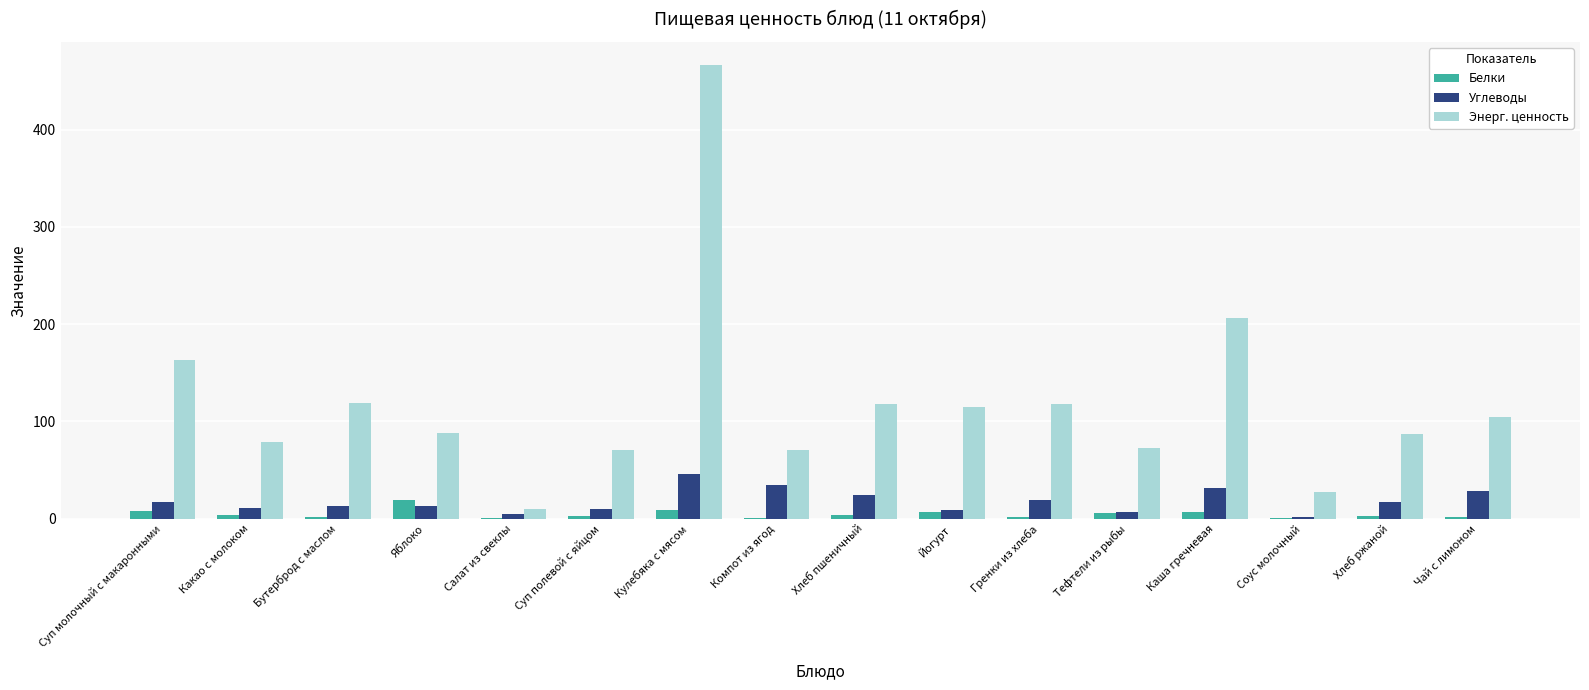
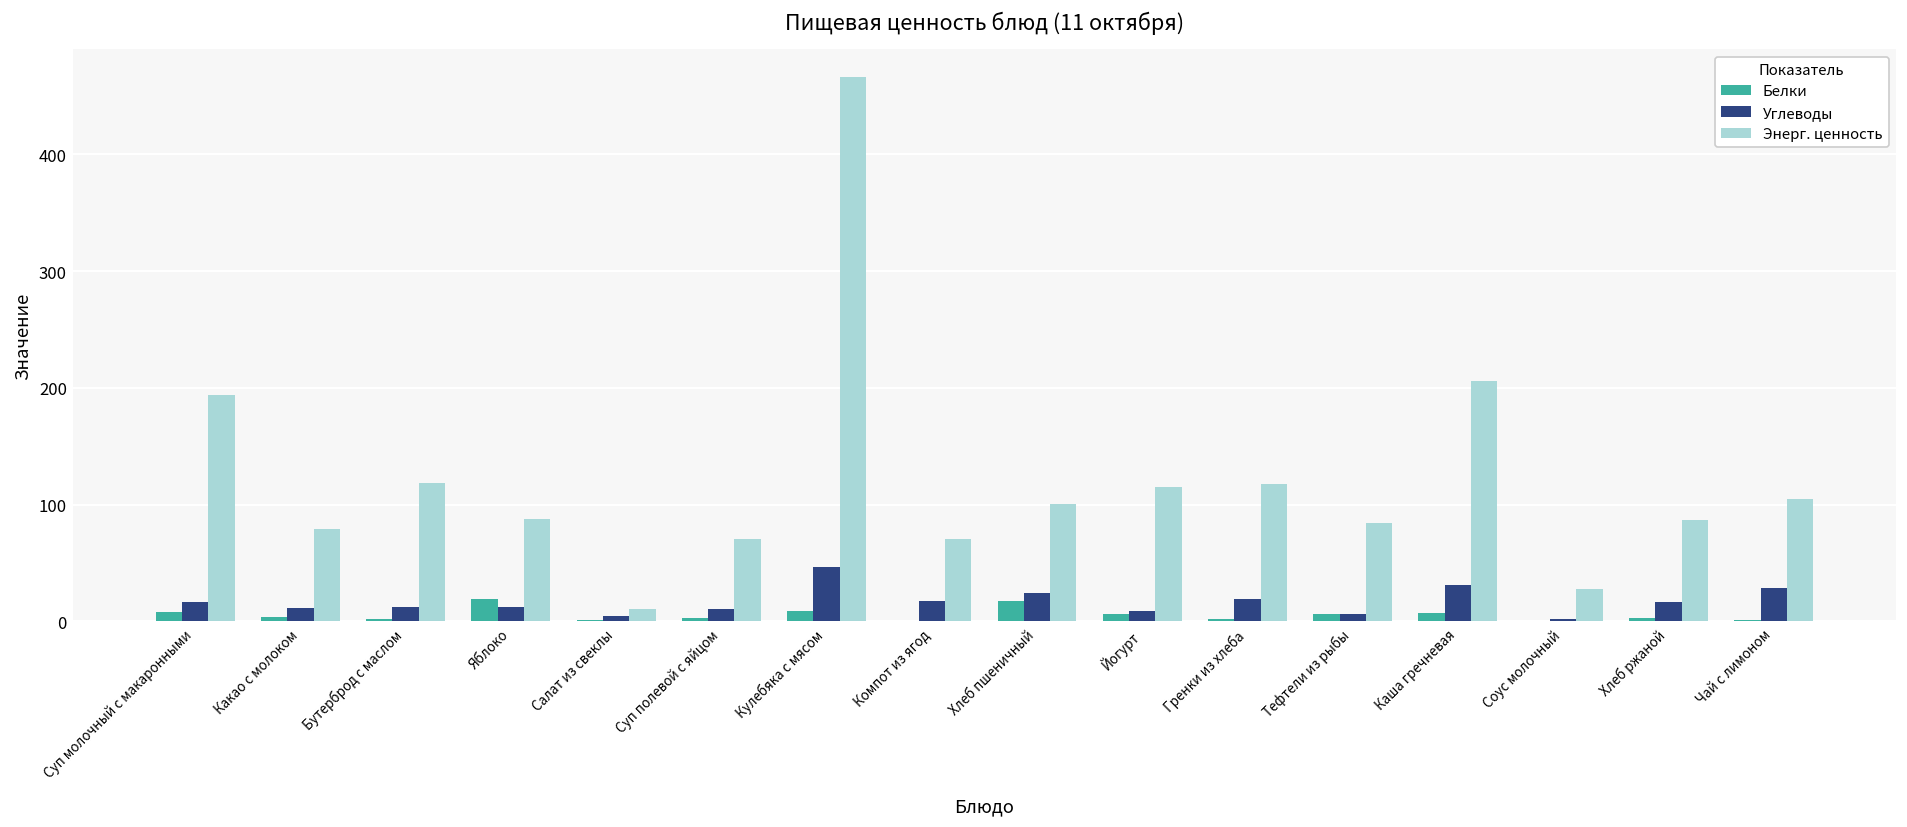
  {
    "Белки": {
      "Суп молочный с макаронными": 10,
      "Какао с молоком": 0,
      "Яблоко": 20,
      "Суп полевой с яйцом": 0,
      "Кулебяка с мясом": 10,
-     "Хлеб пшеничный": 0,
+     "Хлеб пшеничный": 20,
      "Йогурт": 10,
      "Тефтели из рыбы": 10,
      "Каша гречневая": 10,
      "Хлеб ржаной": 0
    },
    "Углеводы": {
      "Суп молочный с макаронными": 20,
      "Какао с молоком": 10,
      "Бутерброд с маслом": 10,
      "Яблоко": 10,
      "Салат из свеклы": 10,
      "Суп полевой с яйцом": 10,
      "Кулебяка с мясом": 50,
-     "Компот из ягод": 30,
+     "Компот из ягод": 20,
      "Хлеб пшеничный": 20,
      "Йогурт": 10,
      "Гренки из хлеба": 20,
      "Тефтели из рыбы": 10,
      "Каша гречневая": 30,
      "Хлеб ржаной": 20,
      "Чай с лимоном": 30
    },
    "Энерг. ценность": {
-     "Суп молочный с макаронными": 160,
+     "Суп молочный с макаронными": 190,
      "Какао с молоком": 80,
      "Бутерброд с маслом": 120,
      "Яблоко": 90,
      "Салат из свеклы": 10,
      "Суп полевой с яйцом": 70,
      "Кулебяка с мясом": 470,
      "Компот из ягод": 70,
-     "Хлеб пшеничный": 120,
+     "Хлеб пшеничный": 100,
      "Йогурт": 120,
      "Гренки из хлеба": 120,
-     "Тефтели из рыбы": 70,
+     "Тефтели из рыбы": 80,
      "Каша гречневая": 210,
      "Соус молочный": 30,
      "Хлеб ржаной": 90,
      "Чай с лимоном": 110
    }
  }
